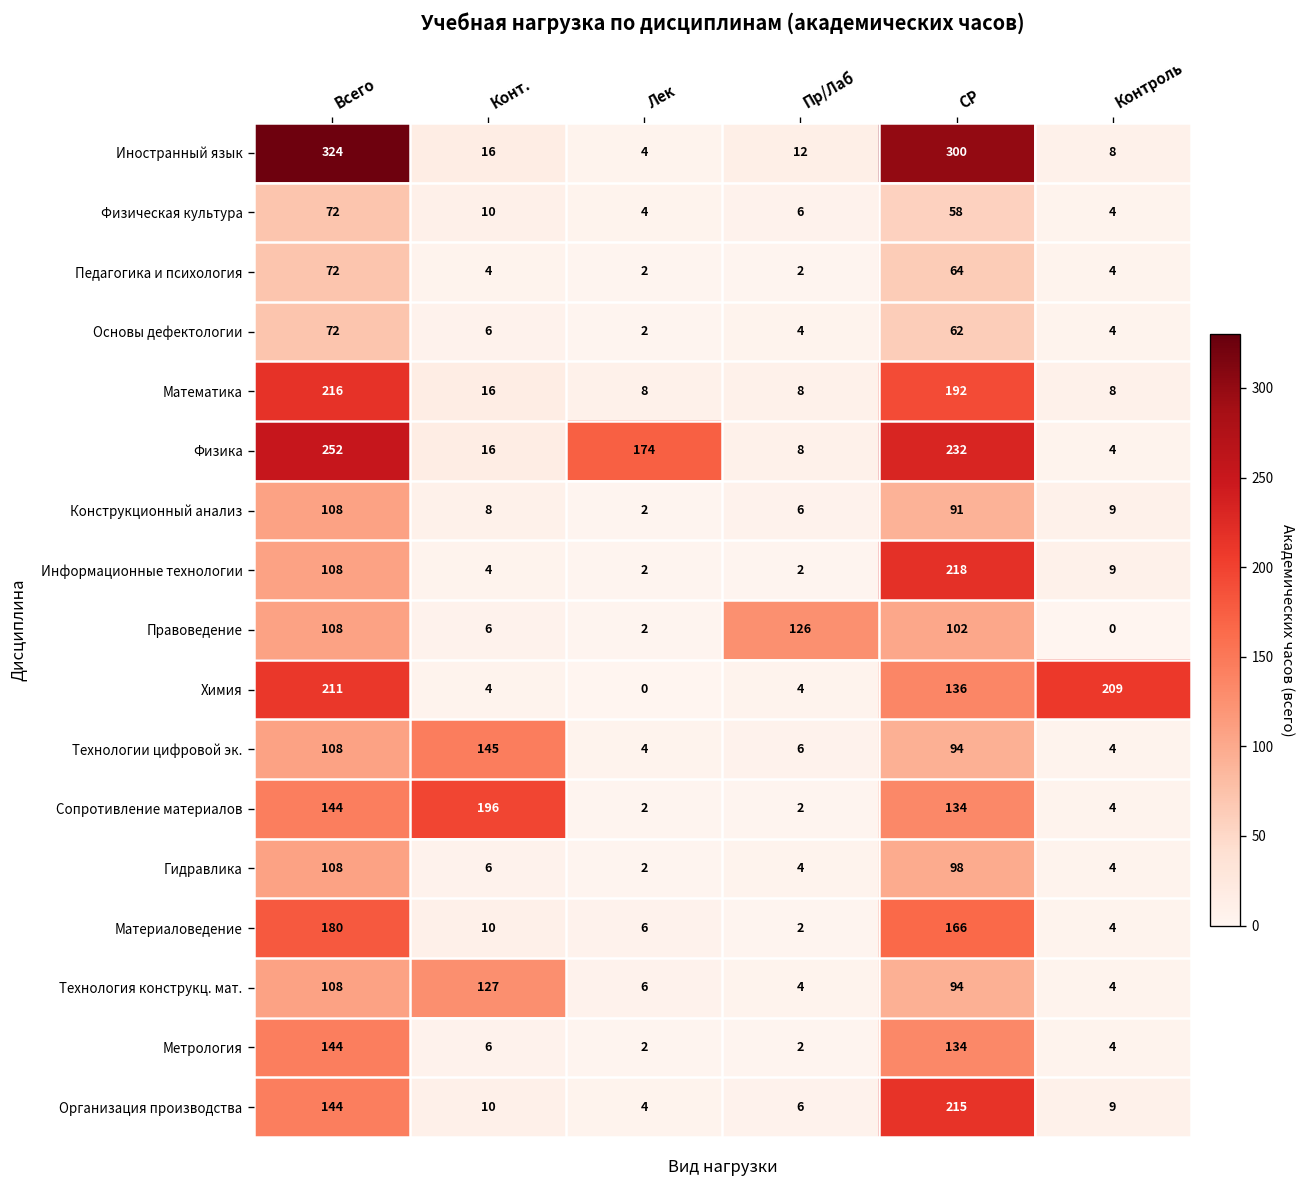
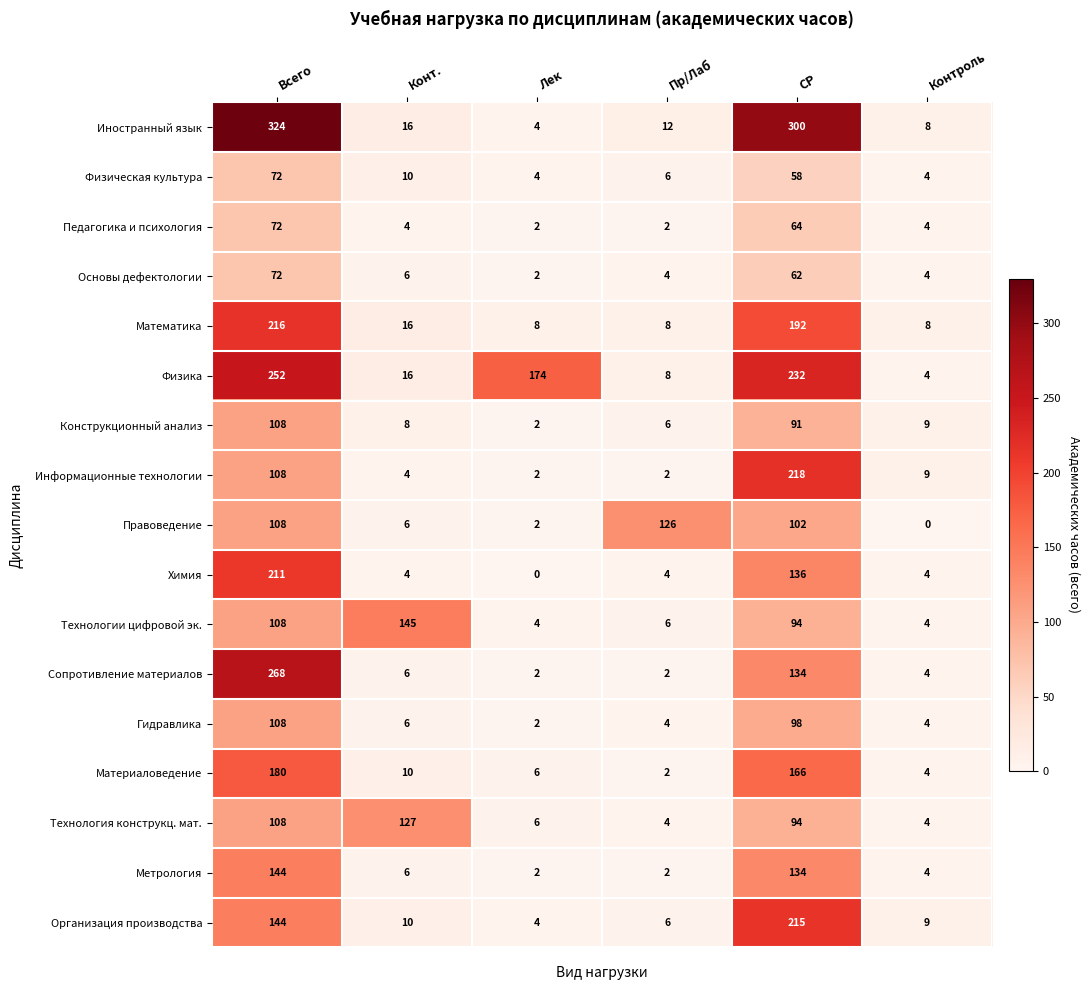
  {
    "Иностранный язык": {
      "Всего": 324,
      "Конт.": 16,
      "Лек": 4,
      "Пр/Лаб": 12,
      "СР": 300,
      "Контроль": 8
    },
    "Физическая культура": {
      "Всего": 72,
      "Конт.": 10,
      "Лек": 4,
      "Пр/Лаб": 6,
      "СР": 58,
      "Контроль": 4
    },
    "Педагогика и психология": {
      "Всего": 72,
      "Конт.": 4,
      "Лек": 2,
      "Пр/Лаб": 2,
      "СР": 64,
      "Контроль": 4
    },
    "Основы дефектологии": {
      "Всего": 72,
      "Конт.": 6,
      "Лек": 2,
      "Пр/Лаб": 4,
      "СР": 62,
      "Контроль": 4
    },
    "Математика": {
      "Всего": 216,
      "Конт.": 16,
      "Лек": 8,
      "Пр/Лаб": 8,
      "СР": 192,
      "Контроль": 8
    },
    "Физика": {
      "Всего": 252,
      "Конт.": 16,
      "Лек": 174,
      "Пр/Лаб": 8,
      "СР": 232,
      "Контроль": 4
    },
    "Конструкционный анализ": {
      "Всего": 108,
      "Конт.": 8,
      "Лек": 2,
      "Пр/Лаб": 6,
      "СР": 91,
      "Контроль": 9
    },
    "Информационные технологии": {
      "Всего": 108,
      "Конт.": 4,
      "Лек": 2,
      "Пр/Лаб": 2,
      "СР": 218,
      "Контроль": 9
    },
    "Правоведение": {
      "Всего": 108,
      "Конт.": 6,
      "Лек": 2,
      "Пр/Лаб": 126,
      "СР": 102,
      "Контроль": 0
    },
    "Химия": {
      "Всего": 211,
      "Конт.": 4,
      "Лек": 0,
      "Пр/Лаб": 4,
      "СР": 136,
-     "Контроль": 209
+     "Контроль": 4
    },
    "Технологии цифровой эк.": {
      "Всего": 108,
      "Конт.": 145,
      "Лек": 4,
      "Пр/Лаб": 6,
      "СР": 94,
      "Контроль": 4
    },
    "Сопротивление материалов": {
-     "Всего": 144,
-     "Конт.": 196,
+     "Всего": 268,
+     "Конт.": 6,
      "Лек": 2,
      "Пр/Лаб": 2,
      "СР": 134,
      "Контроль": 4
    },
    "Гидравлика": {
      "Всего": 108,
      "Конт.": 6,
      "Лек": 2,
      "Пр/Лаб": 4,
      "СР": 98,
      "Контроль": 4
    },
    "Материаловедение": {
      "Всего": 180,
      "Конт.": 10,
      "Лек": 6,
      "Пр/Лаб": 2,
      "СР": 166,
      "Контроль": 4
    },
    "Технология конструкц. мат.": {
      "Всего": 108,
      "Конт.": 127,
      "Лек": 6,
      "Пр/Лаб": 4,
      "СР": 94,
      "Контроль": 4
    },
    "Метрология": {
      "Всего": 144,
      "Конт.": 6,
      "Лек": 2,
      "Пр/Лаб": 2,
      "СР": 134,
      "Контроль": 4
    },
    "Организация производства": {
      "Всего": 144,
      "Конт.": 10,
      "Лек": 4,
      "Пр/Лаб": 6,
      "СР": 215,
      "Контроль": 9
    }
  }
